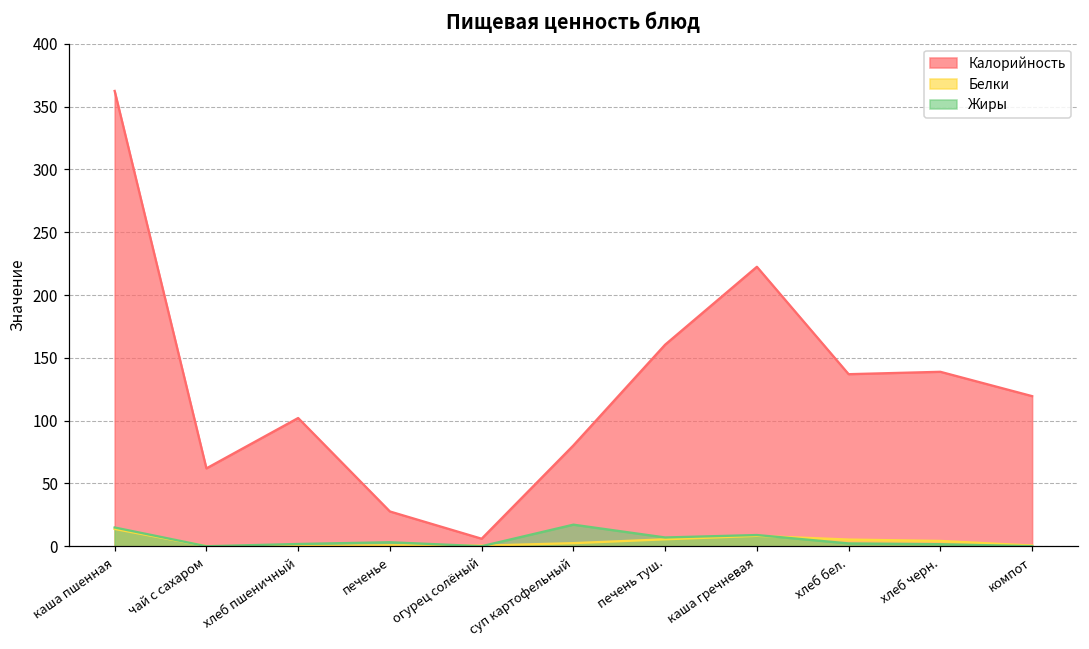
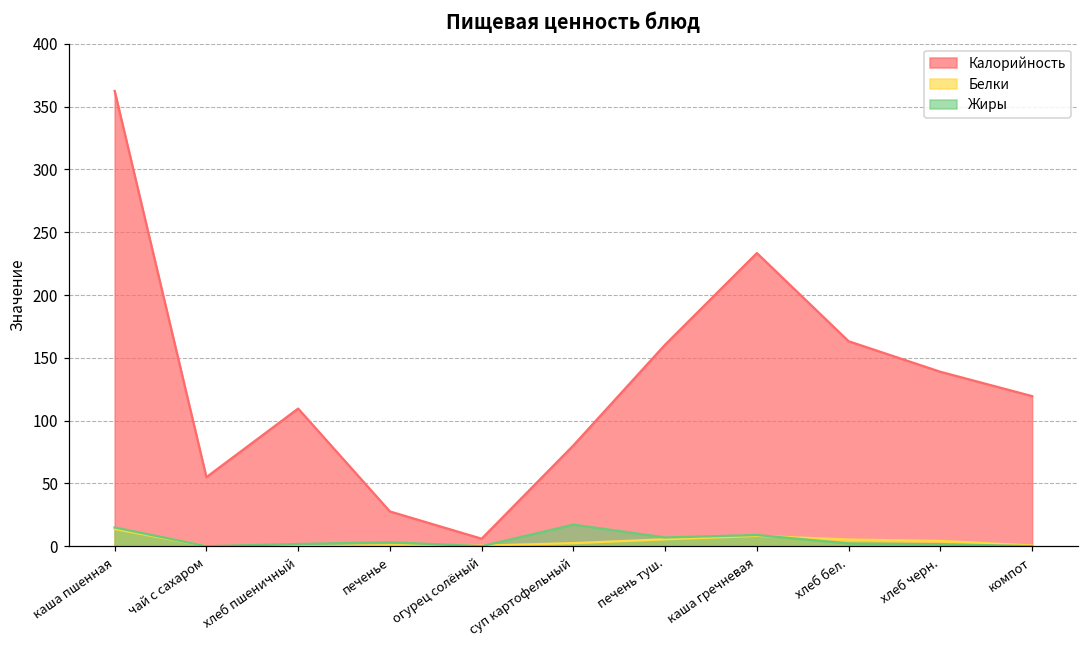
  {
    "Калорийность": {
      "каша пшенная": 363,
-     "чай с сахаром": 62,
-     "хлеб пшеничный": 102,
+     "чай с сахаром": 55,
+     "хлеб пшеничный": 110,
      "печенье": 28,
      "огурец солёный": 6,
      "суп картофельный": 80,
      "печень туш.": 161,
-     "каша гречневая": 223,
-     "хлеб бел.": 137,
+     "каша гречневая": 233,
+     "хлеб бел.": 163,
      "хлеб черн.": 139,
      "компот": 120
    },
    "Белки": {
      "печенье": 1,
      "суп картофельный": 2,
      "хлеб бел.": 5,
      "хлеб черн.": 4
    },
    "Жиры": {
      "печенье": 3,
      "суп картофельный": 17,
      "хлеб бел.": 2,
      "хлеб черн.": 2
    }
  }
